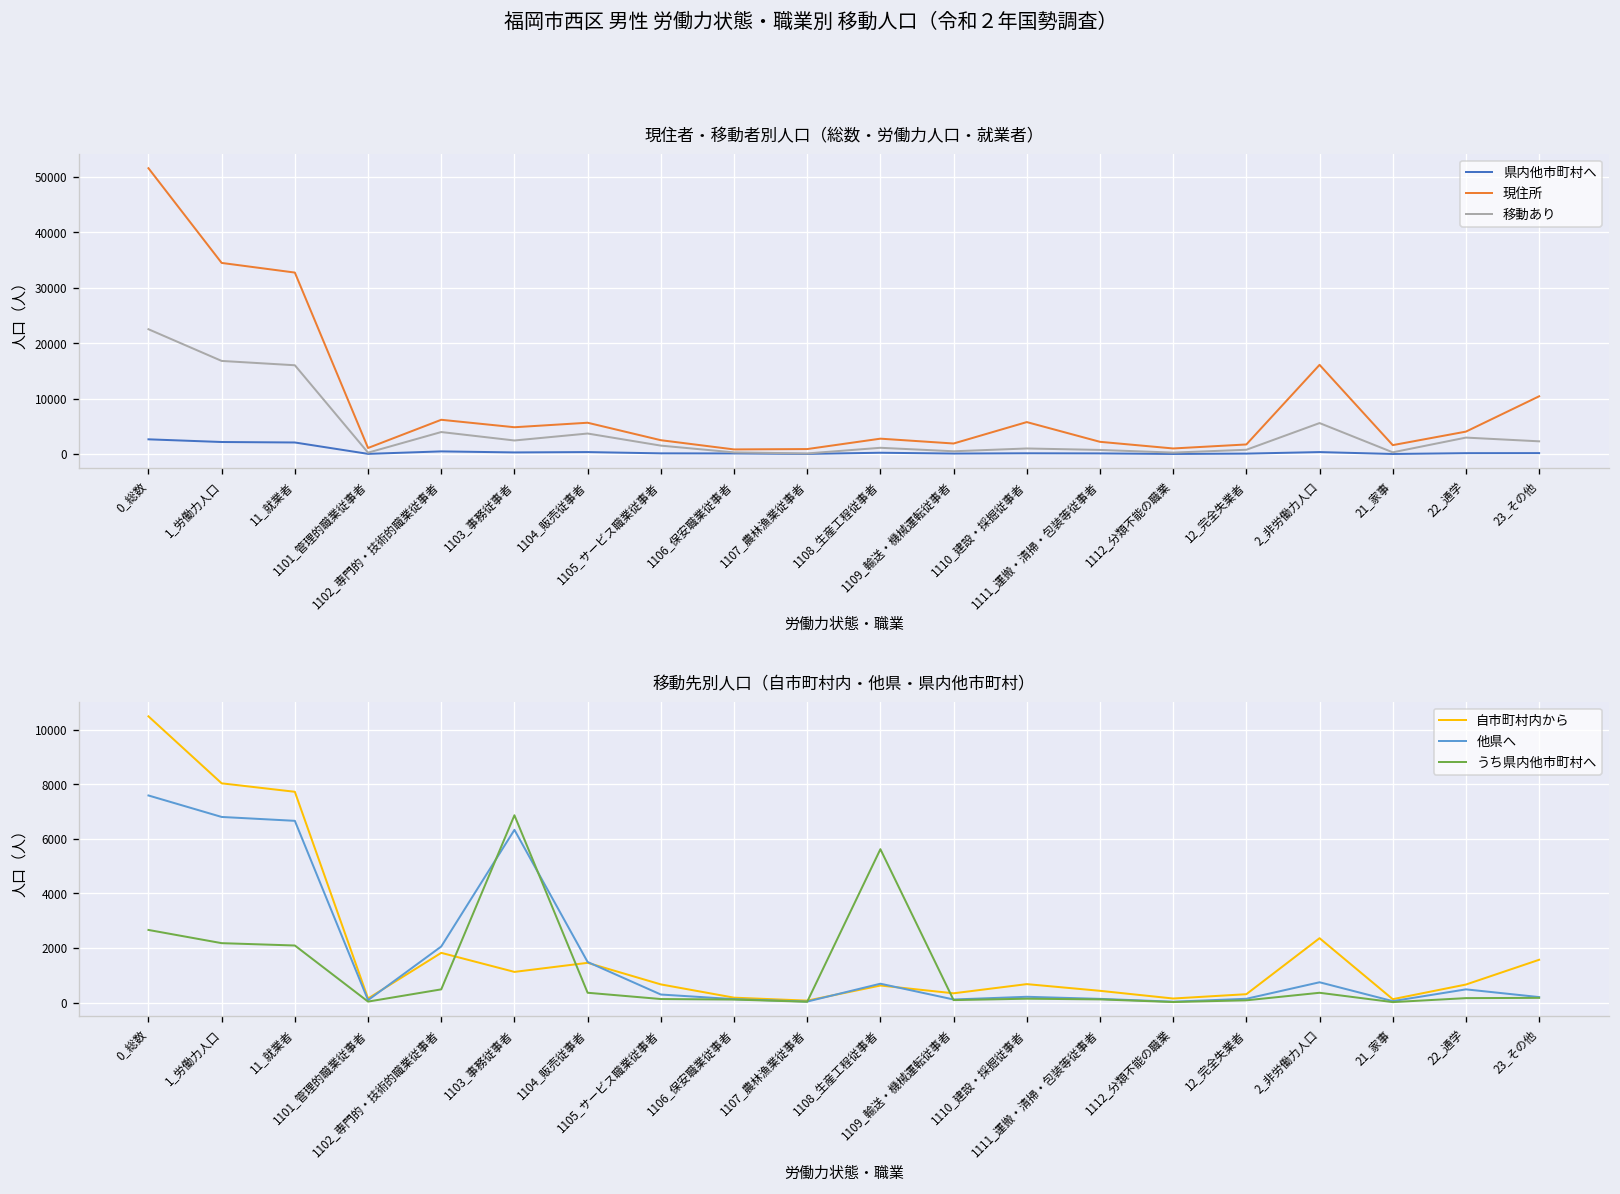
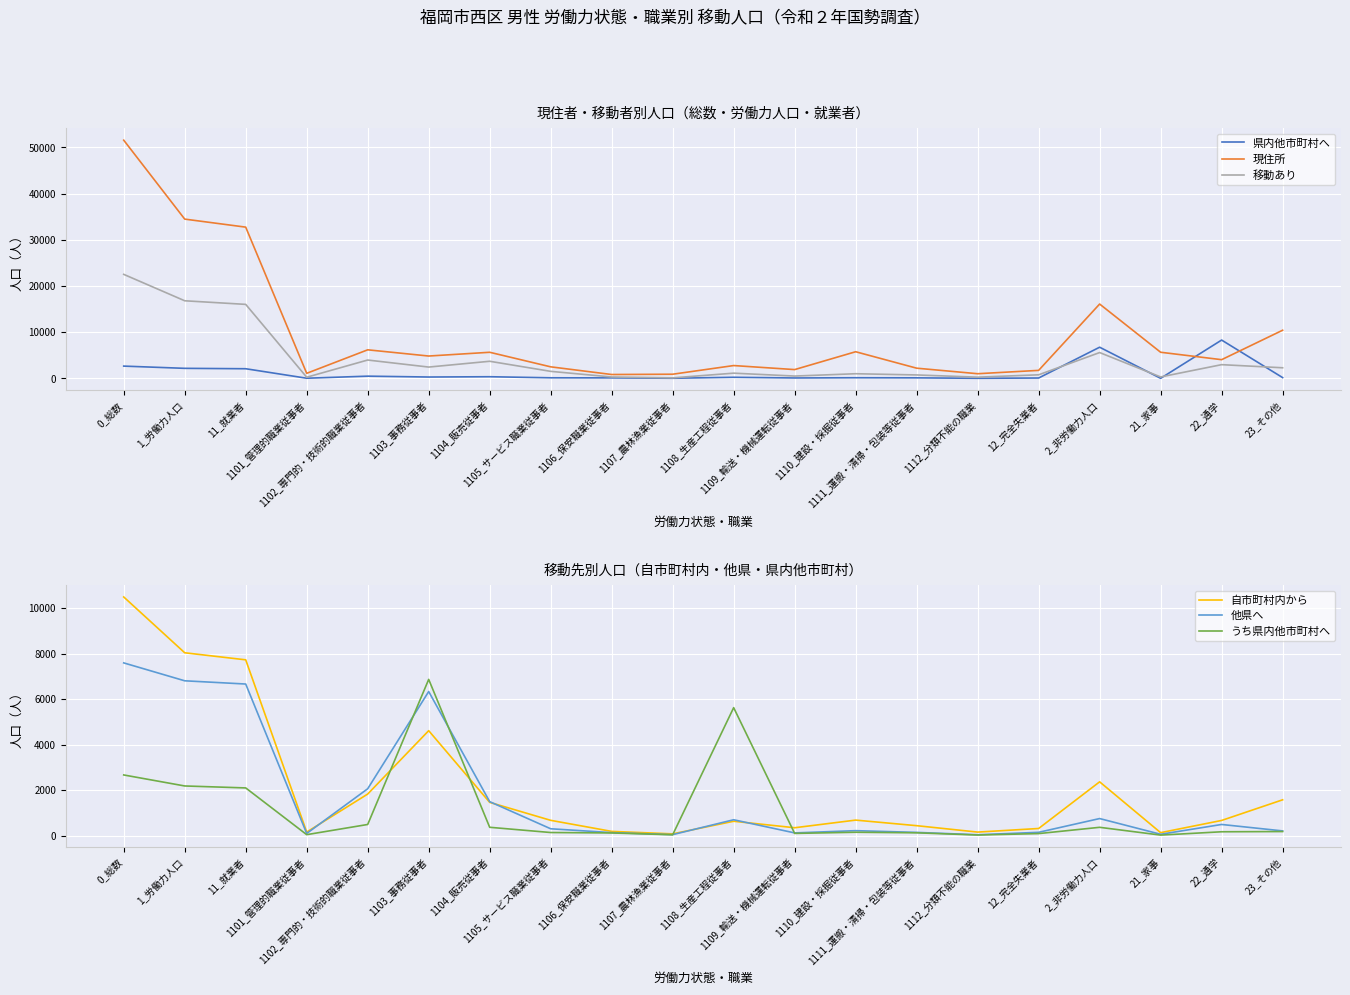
  {
    "現住者・移動者別人口（総数・労働力人口・就業者）": {
      "県内他市町村へ": {
        "0_総数": 3000,
        "1_労働力人口": 2000,
        "11_就業者": 2000,
        "1102_専門的・技術的職業従事者": 0,
        "1103_事務従事者": 0,
        "1104_販売従事者": 0,
        "1105_サービス職業従事者": 0,
        "1108_生産工程従事者": 0,
        "1110_建設・採掘従事者": 0,
        "1111_運搬・清掃・包装等従事者": 0,
        "12_完全失業者": 0,
-       "2_非労働力人口": 0,
-       "22_通学": 0,
+       "2_非労働力人口": 7000,
+       "22_通学": 8000,
        "23_その他": 0
      },
      "現住所": {
        "0_総数": 52000,
        "1_労働力人口": 34000,
        "11_就業者": 33000,
        "1101_管理的職業従事者": 1000,
        "1102_専門的・技術的職業従事者": 6000,
        "1103_事務従事者": 5000,
        "1104_販売従事者": 6000,
        "1105_サービス職業従事者": 3000,
        "1107_農林漁業従事者": 1000,
        "1108_生産工程従事者": 3000,
        "1109_輸送・機械運転従事者": 2000,
        "1110_建設・採掘従事者": 6000,
        "1111_運搬・清掃・包装等従事者": 2000,
        "1112_分類不能の職業": 1000,
        "12_完全失業者": 2000,
        "2_非労働力人口": 16000,
-       "21_家事": 2000,
+       "21_家事": 6000,
        "22_通学": 4000,
        "23_その他": 10000
      },
      "移動あり": {
        "0_総数": 23000,
        "1_労働力人口": 17000,
        "11_就業者": 16000,
        "1102_専門的・技術的職業従事者": 4000,
        "1103_事務従事者": 2000,
        "1104_販売従事者": 4000,
        "1105_サービス職業従事者": 2000,
        "1108_生産工程従事者": 1000,
        "1110_建設・採掘従事者": 1000,
        "1111_運搬・清掃・包装等従事者": 1000,
        "12_完全失業者": 1000,
        "2_非労働力人口": 6000,
        "22_通学": 3000,
        "23_その他": 2000
      }
    },
    "移動先別人口（自市町村内・他県・県内他市町村）": {
      "自市町村内から": {
        "0_総数": 10500,
        "1_労働力人口": 8000,
        "11_就業者": 7700,
        "1102_専門的・技術的職業従事者": 1800,
-       "1103_事務従事者": 1100,
+       "1103_事務従事者": 4600,
        "1105_サービス職業従事者": 700,
        "1109_輸送・機械運転従事者": 300,
        "1110_建設・採掘従事者": 700,
        "1111_運搬・清掃・包装等従事者": 400,
        "1112_分類不能の職業": 200,
        "12_完全失業者": 300,
        "2_非労働力人口": 2400,
        "22_通学": 700,
        "23_その他": 1600
      },
      "他県へ": {
        "0_総数": 7600,
        "1_労働力人口": 6800,
        "11_就業者": 6700,
        "1102_専門的・技術的職業従事者": 2100,
        "1103_事務従事者": 6300,
        "1105_サービス職業従事者": 300,
        "2_非労働力人口": 700,
        "22_通学": 500
      },
      "うち県内他市町村へ": {
        "0_総数": 2700,
        "1_労働力人口": 2200,
        "11_就業者": 2100,
        "1102_専門的・技術的職業従事者": 500,
        "1103_事務従事者": 6900,
        "1104_販売従事者": 400,
        "1105_サービス職業従事者": 100,
        "1108_生産工程従事者": 5600,
        "2_非労働力人口": 400,
        "22_通学": 200
      }
    }
  }
